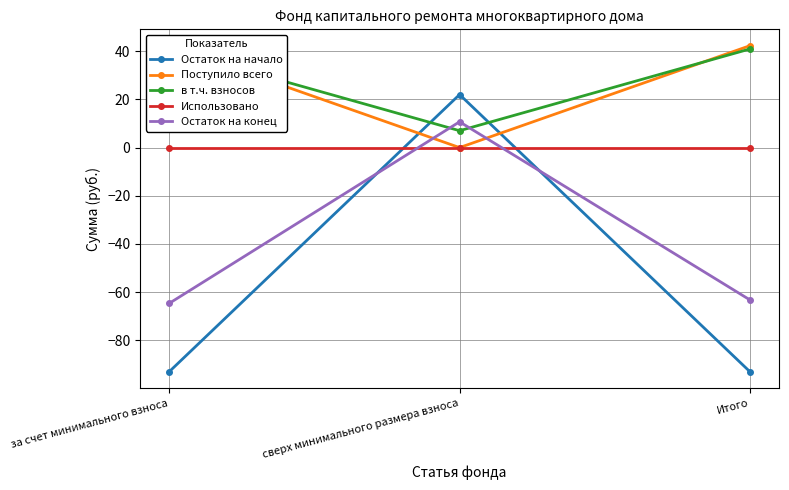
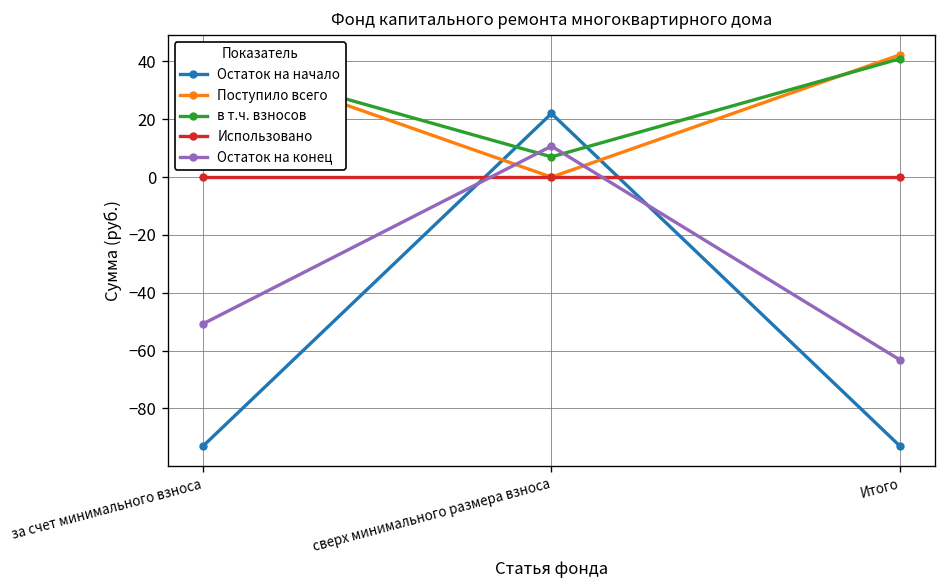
  {
    "Остаток на начало": {
      "за счет минимального взноса": -93,
      "сверх минимального размера взноса": 22,
      "Итого": -93
    },
    "Поступило всего": {
      "Итого": 42
    },
    "в т.ч. взносов": {
      "сверх минимального размера взноса": 7,
      "Итого": 41
    },
    "Использовано": {
      "за счет минимального взноса": 0,
      "Итого": 0
    },
    "Остаток на конец": {
-     "за счет минимального взноса": -65,
+     "за счет минимального взноса": -51,
      "сверх минимального размера взноса": 11,
      "Итого": -63
    }
  }
